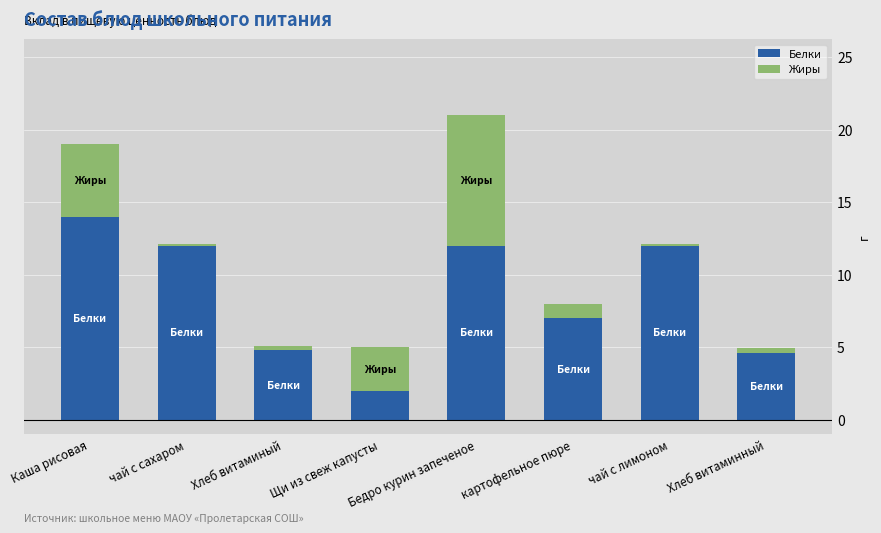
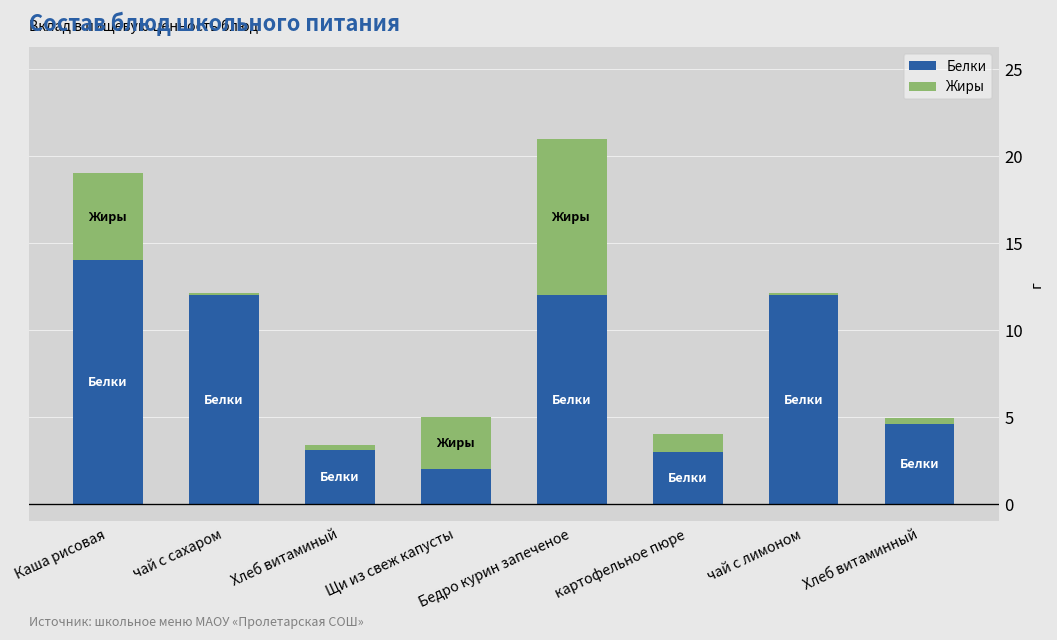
  {
    "Белки": {
      "Каша рисовая": 14.0,
      "чай с сахаром": 12.0,
-     "Хлеб витаминый": 4.8,
+     "Хлеб витаминый": 3.1,
      "Щи из свеж капусты": 2.0,
      "Бедро курин запеченое": 12.0,
-     "картофельное пюре": 7,
+     "картофельное пюре": 3,
      "чай с лимоном": 12.0,
      "Хлеб витаминный": 4.6
    },
    "Жиры": {
      "Каша рисовая": 5.0,
      "Хлеб витаминый": 0.3,
      "Щи из свеж капусты": 3.0,
      "Бедро курин запеченое": 9.0,
      "картофельное пюре": 1.0,
      "Хлеб витаминный": 0.3
    }
  }
